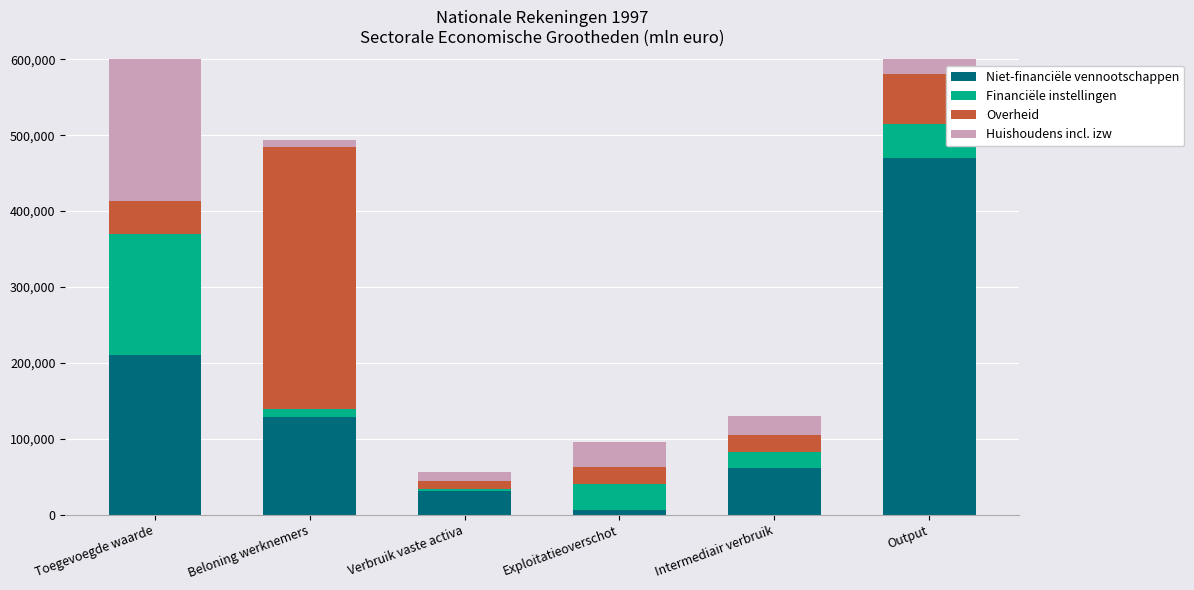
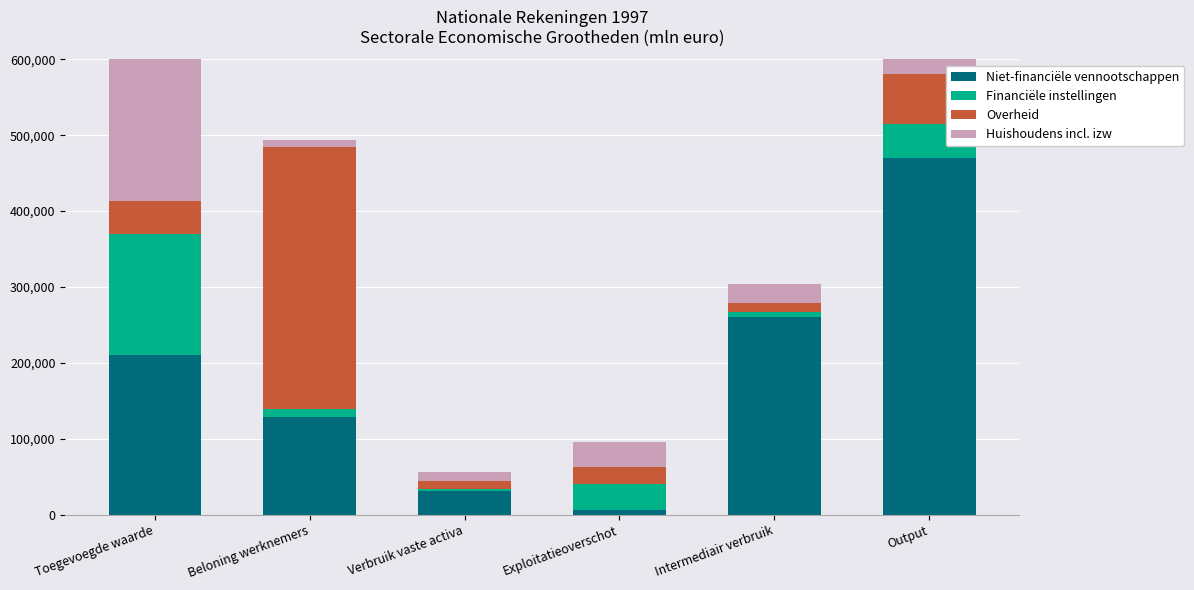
  {
    "Niet-financiële vennootschappen": {
      "Toegevoegde waarde": "210,000",
      "Beloning werknemers": "130,000",
      "Verbruik vaste activa": "30,000",
      "Exploitatieoverschot": "10,000",
-     "Intermediair verbruik": "60,000",
+     "Intermediair verbruik": "260,000",
      "Output": "470,000"
    },
    "Financiële instellingen": {
      "Toegevoegde waarde": "160,000",
      "Beloning werknemers": "10,000",
      "Exploitatieoverschot": "30,000",
-     "Intermediair verbruik": "20,000",
+     "Intermediair verbruik": "10,000",
      "Output": "40,000"
    },
    "Overheid": {
      "Toegevoegde waarde": "40,000",
      "Beloning werknemers": "350,000",
      "Verbruik vaste activa": "10,000",
      "Exploitatieoverschot": "20,000",
-     "Intermediair verbruik": "20,000",
+     "Intermediair verbruik": "10,000",
      "Output": "70,000"
    },
    "Huishoudens incl. izw": {
      "Beloning werknemers": "10,000",
      "Verbruik vaste activa": "10,000",
      "Exploitatieoverschot": "30,000",
      "Intermediair verbruik": "30,000"
    }
  }
